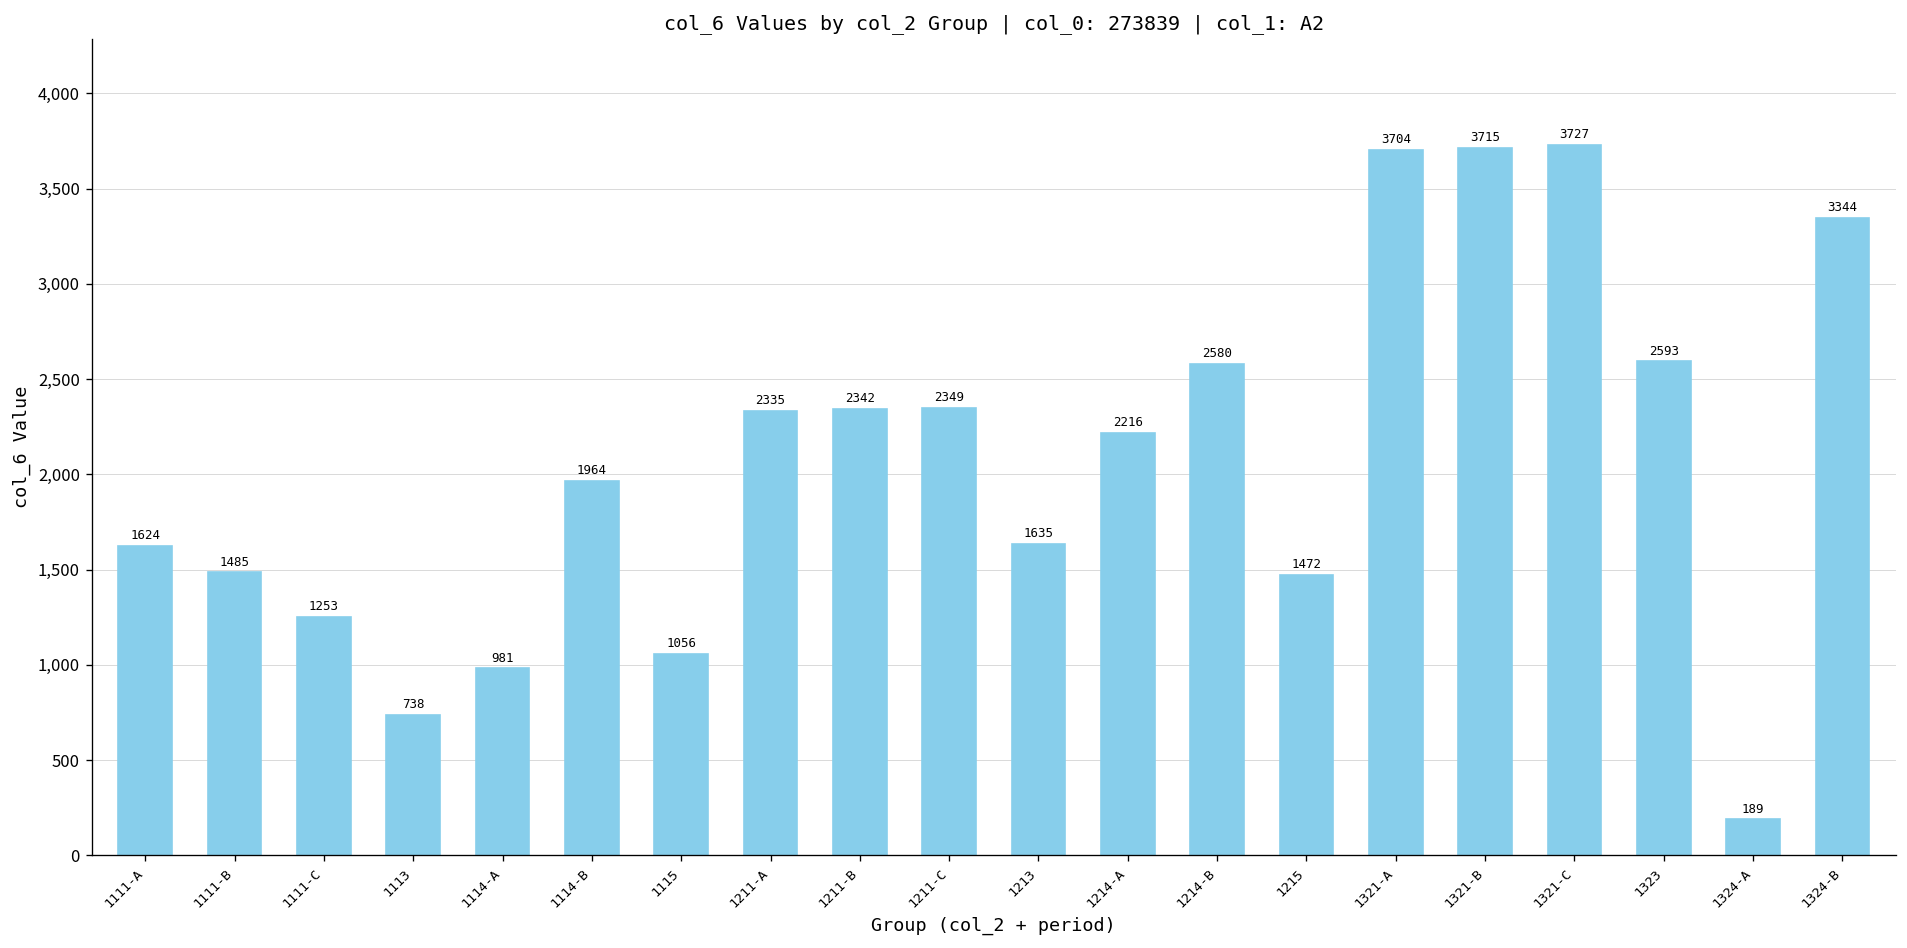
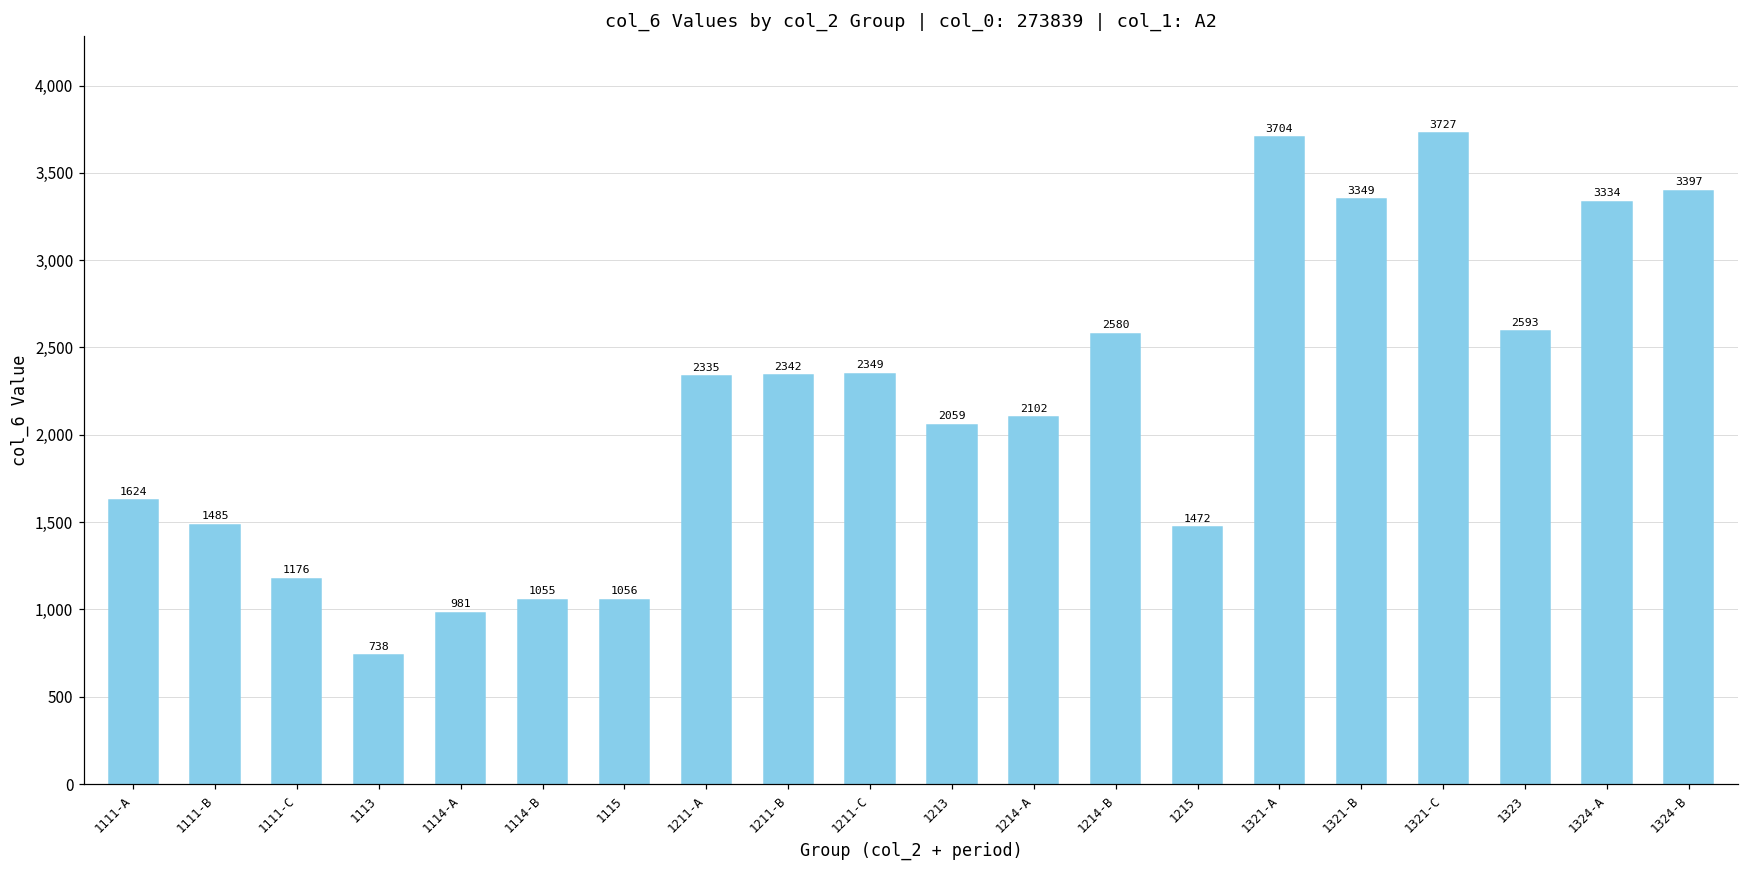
  {
    "1111-A": 1624,
    "1111-B": 1485,
-   "1111-C": 1253,
+   "1111-C": 1176,
    "1113": 738,
    "1114-A": 981,
-   "1114-B": 1964,
+   "1114-B": 1055,
    "1115": 1056,
    "1211-A": 2335,
    "1211-B": 2342,
    "1211-C": 2349,
-   "1213": 1635,
-   "1214-A": 2216,
+   "1213": 2059,
+   "1214-A": 2102,
    "1214-B": 2580,
    "1215": 1472,
    "1321-A": 3704,
-   "1321-B": 3715,
+   "1321-B": 3349,
    "1321-C": 3727,
    "1323": 2593,
-   "1324-A": 189,
-   "1324-B": 3344
+   "1324-A": 3334,
+   "1324-B": 3397
  }
